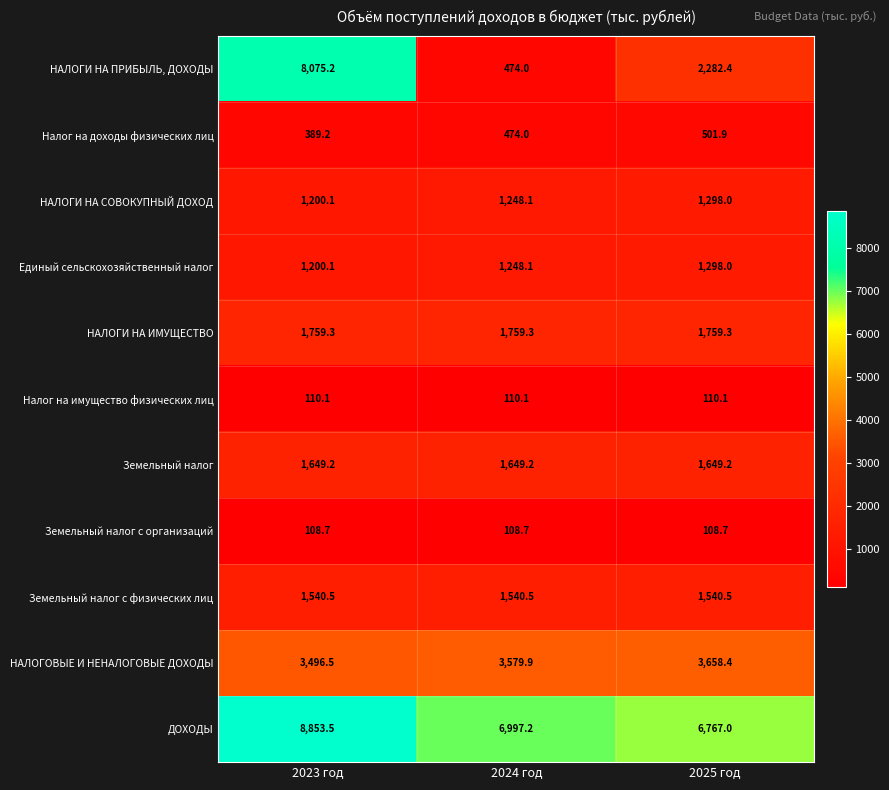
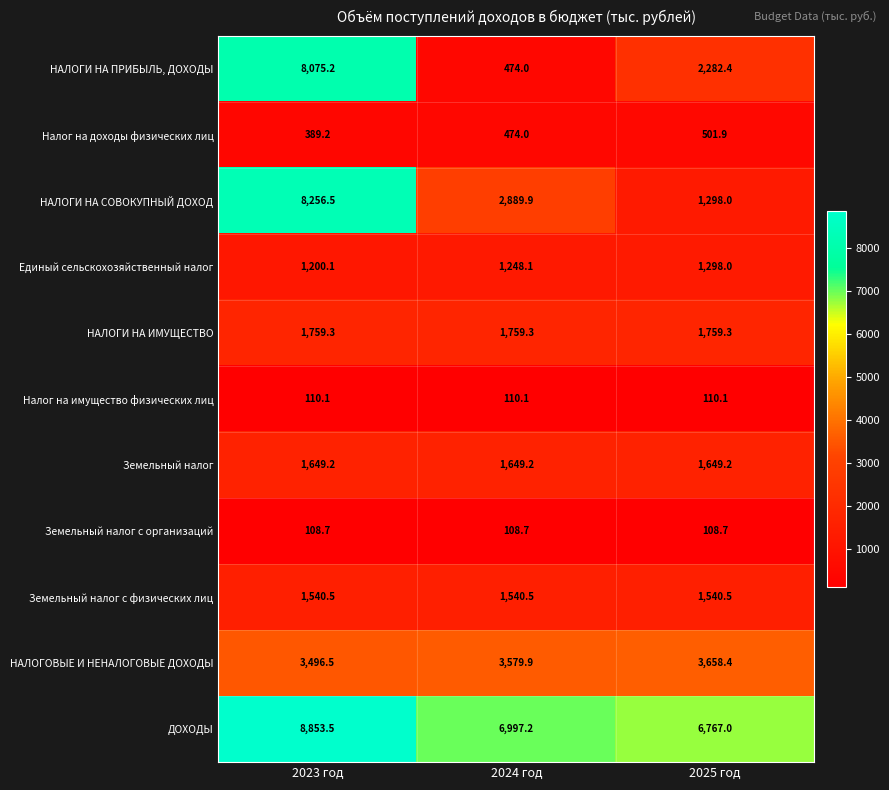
  {
    "НАЛОГИ НА ПРИБЫЛЬ, ДОХОДЫ": {
      "2023 год": "8,075.2",
      "2024 год": "474.0",
      "2025 год": "2,282.4"
    },
    "Налог на доходы физических лиц": {
      "2023 год": "389.2",
      "2024 год": "474.0",
      "2025 год": "501.9"
    },
    "НАЛОГИ НА СОВОКУПНЫЙ ДОХОД": {
-     "2023 год": "1,200.1",
-     "2024 год": "1,248.1",
+     "2023 год": "8,256.5",
+     "2024 год": "2,889.9",
      "2025 год": "1,298.0"
    },
    "Единый сельскохозяйственный налог": {
      "2023 год": "1,200.1",
      "2024 год": "1,248.1",
      "2025 год": "1,298.0"
    },
    "НАЛОГИ НА ИМУЩЕСТВО": {
      "2023 год": "1,759.3",
      "2024 год": "1,759.3",
      "2025 год": "1,759.3"
    },
    "Налог на имущество физических лиц": {
      "2023 год": "110.1",
      "2024 год": "110.1",
      "2025 год": "110.1"
    },
    "Земельный налог": {
      "2023 год": "1,649.2",
      "2024 год": "1,649.2",
      "2025 год": "1,649.2"
    },
    "Земельный налог с организаций": {
      "2023 год": "108.7",
      "2024 год": "108.7",
      "2025 год": "108.7"
    },
    "Земельный налог с физических лиц": {
      "2023 год": "1,540.5",
      "2024 год": "1,540.5",
      "2025 год": "1,540.5"
    },
    "НАЛОГОВЫЕ И НЕНАЛОГОВЫЕ ДОХОДЫ": {
      "2023 год": "3,496.5",
      "2024 год": "3,579.9",
      "2025 год": "3,658.4"
    },
    "ДОХОДЫ": {
      "2023 год": "8,853.5",
      "2024 год": "6,997.2",
      "2025 год": "6,767.0"
    }
  }
